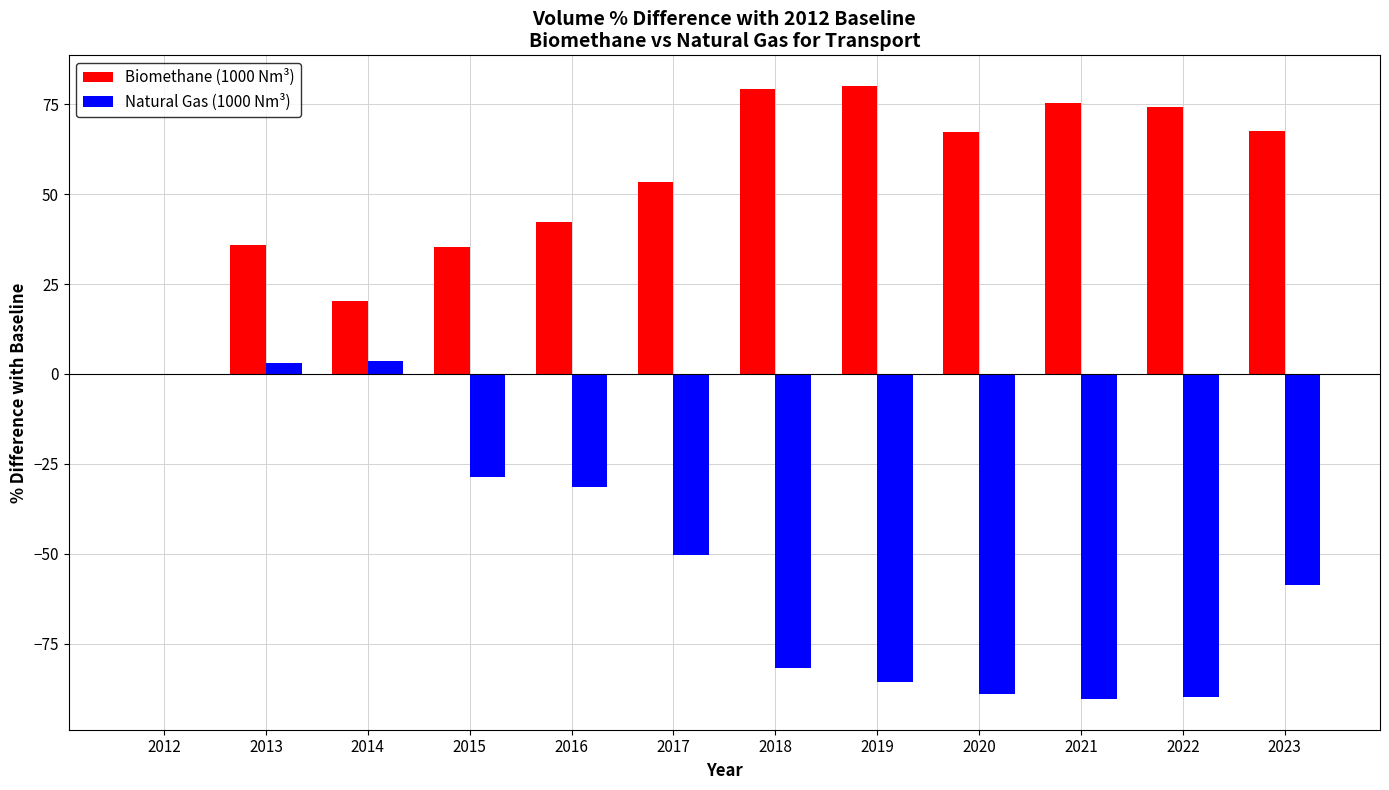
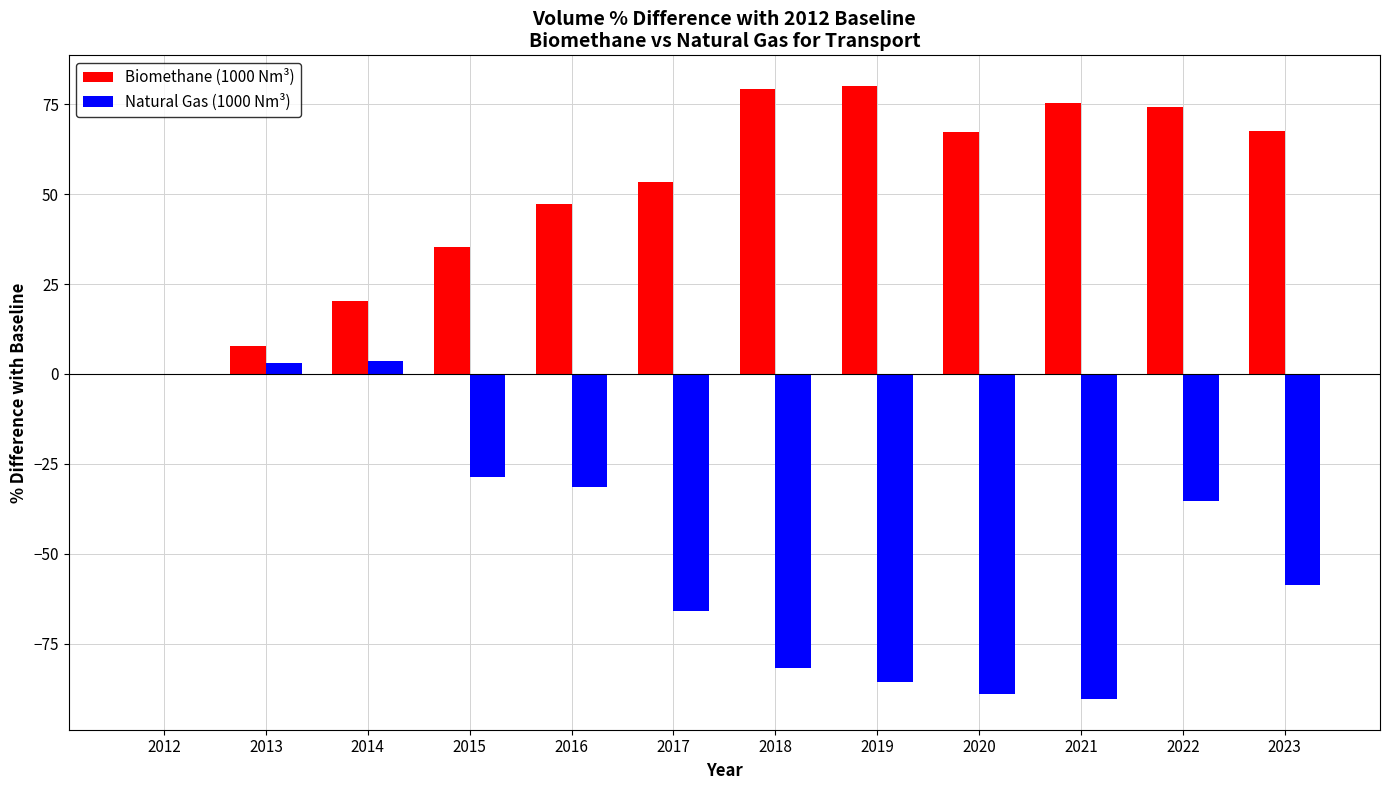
  {
    "Biomethane (1000 Nm³)": {
      "2012": 0,
-     "2013": 36,
+     "2013": 8,
      "2014": 20,
      "2015": 35,
-     "2016": 42,
+     "2016": 47,
      "2017": 53,
      "2018": 79,
      "2019": 80,
      "2020": 67,
      "2021": 75,
      "2022": 74,
      "2023": 68
    },
    "Natural Gas (1000 Nm³)": {
      "2012": 0,
      "2013": 3,
      "2014": 4,
      "2015": -29,
      "2016": -32,
-     "2017": -50,
+     "2017": -66,
      "2018": -82,
      "2019": -86,
      "2020": -89,
      "2021": -90,
-     "2022": -90,
+     "2022": -35,
      "2023": -59
    }
  }
